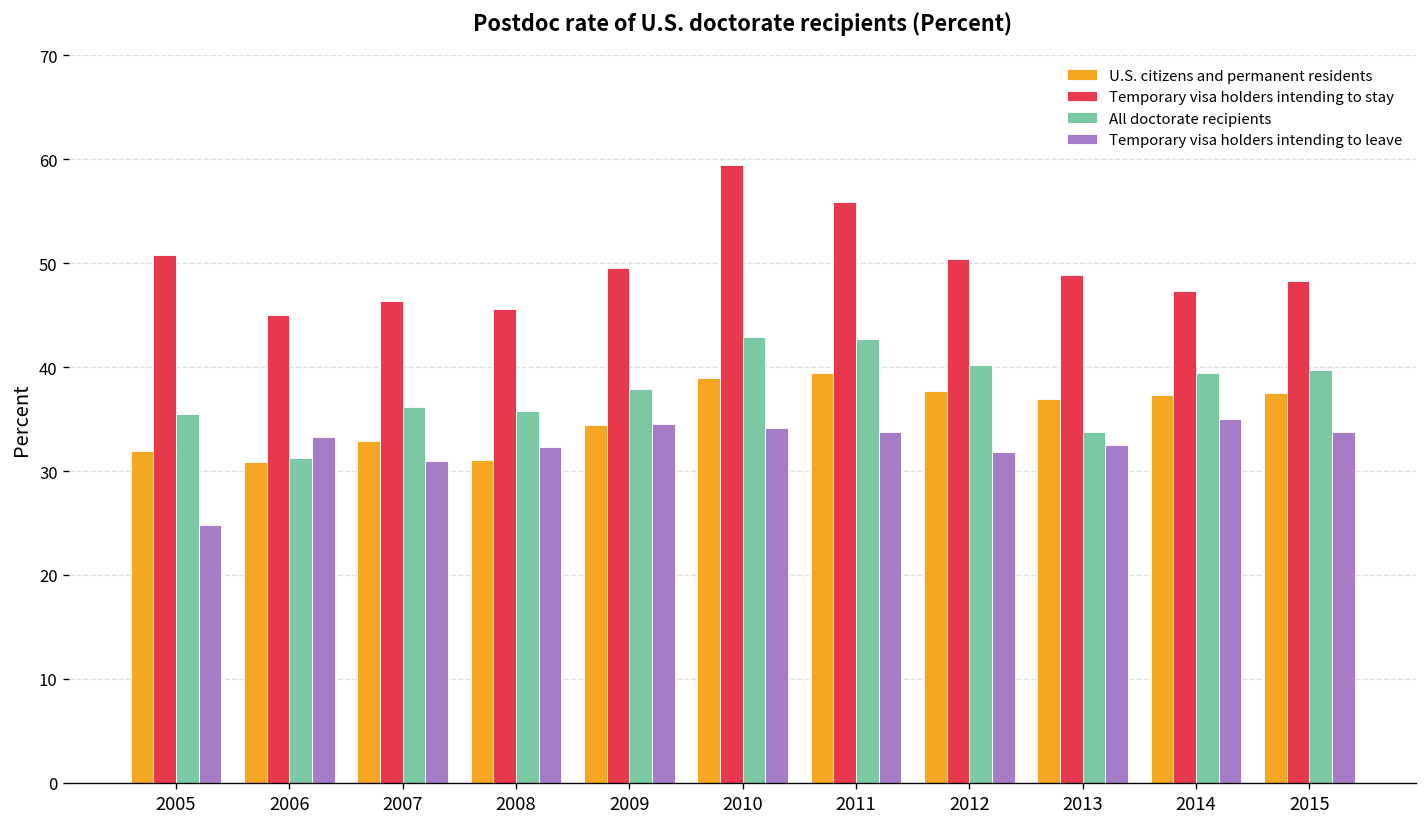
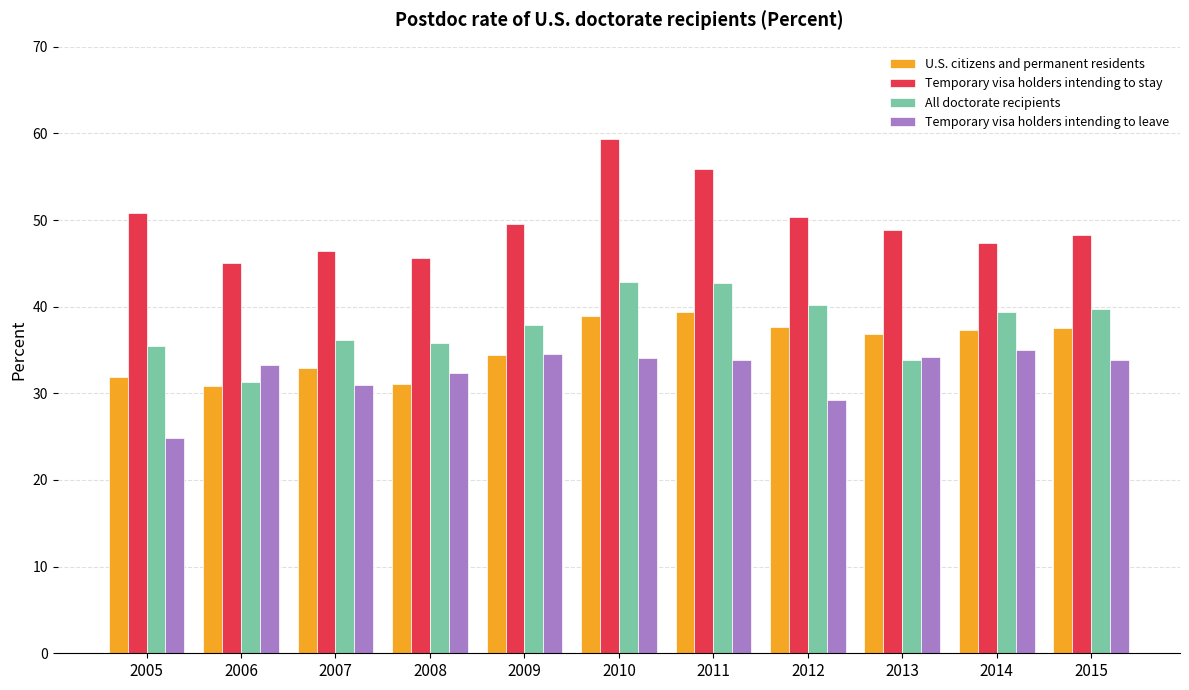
  {
    "U.S. citizens and permanent residents": {
      "2005": 32,
      "2006": 31,
      "2007": 33,
      "2008": 31,
      "2009": 34,
      "2010": 39,
      "2011": 39,
      "2012": 38,
      "2013": 37,
      "2014": 37,
      "2015": 38
    },
    "Temporary visa holders intending to stay": {
      "2005": 51,
      "2006": 45,
      "2007": 46,
      "2008": 46,
      "2009": 50,
      "2010": 59,
      "2011": 56,
      "2012": 50,
      "2013": 49,
      "2014": 47,
      "2015": 48
    },
    "All doctorate recipients": {
      "2005": 36,
      "2006": 31,
      "2007": 36,
      "2008": 36,
      "2009": 38,
      "2010": 43,
      "2011": 43,
      "2012": 40,
      "2013": 34,
      "2014": 39,
      "2015": 40
    },
    "Temporary visa holders intending to leave": {
      "2005": 25,
      "2006": 33,
      "2007": 31,
      "2008": 32,
      "2009": 35,
      "2010": 34,
      "2011": 34,
-     "2012": 32,
-     "2013": 33,
+     "2012": 29,
+     "2013": 34,
      "2014": 35,
      "2015": 34
    }
  }
